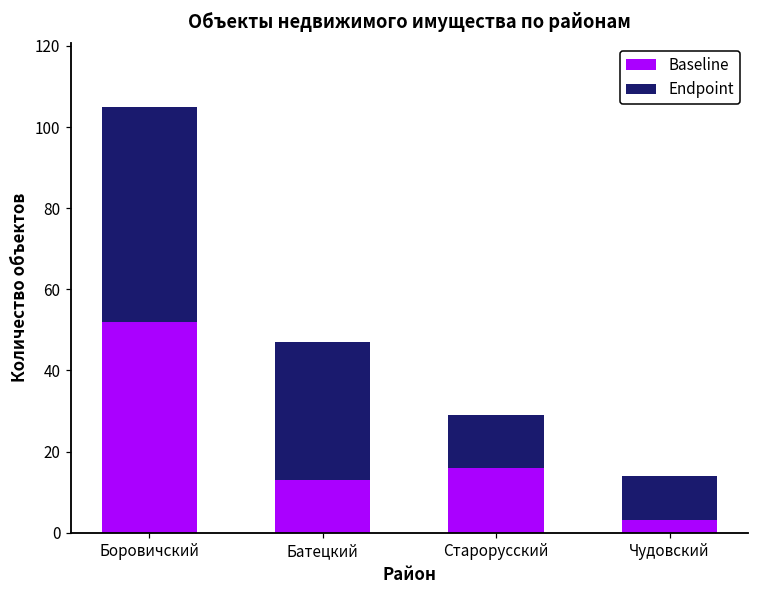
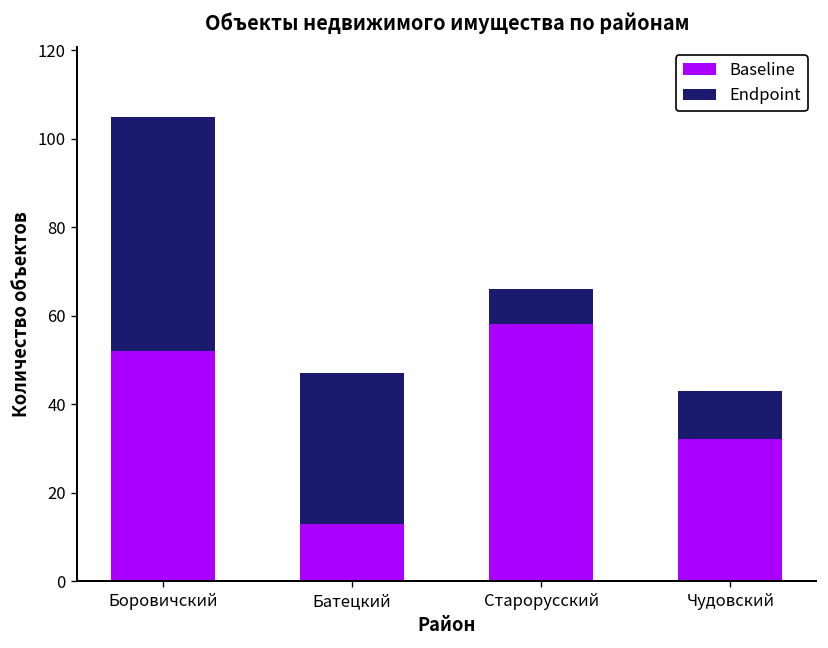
  {
    "Baseline": {
      "Боровичский": 52,
      "Батецкий": 13,
-     "Старорусский": 16,
-     "Чудовский": 3
+     "Старорусский": 58,
+     "Чудовский": 32
    },
    "Endpoint": {
      "Боровичский": 53,
      "Батецкий": 34,
-     "Старорусский": 13,
+     "Старорусский": 8,
      "Чудовский": 11
    }
  }
